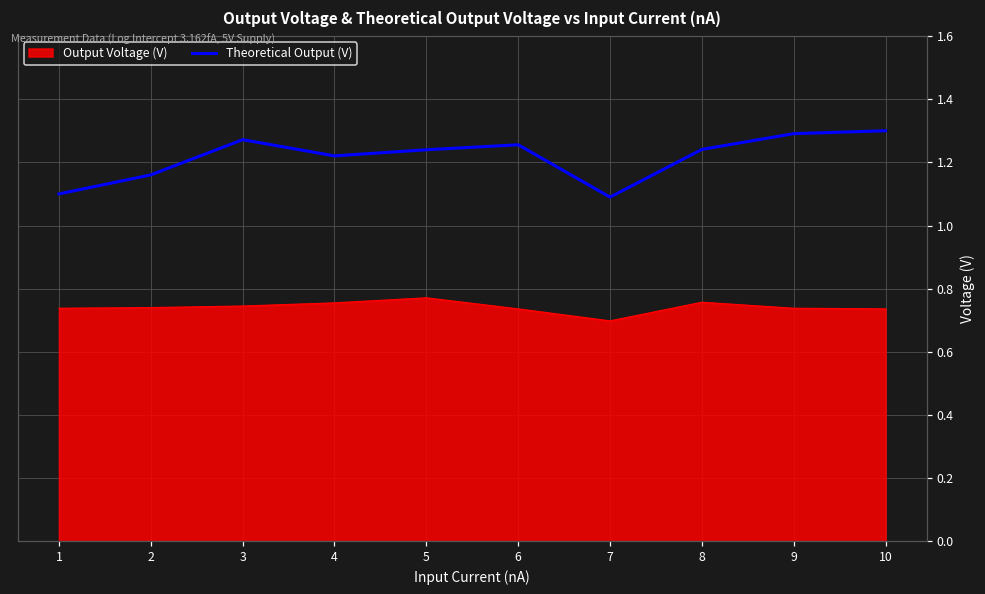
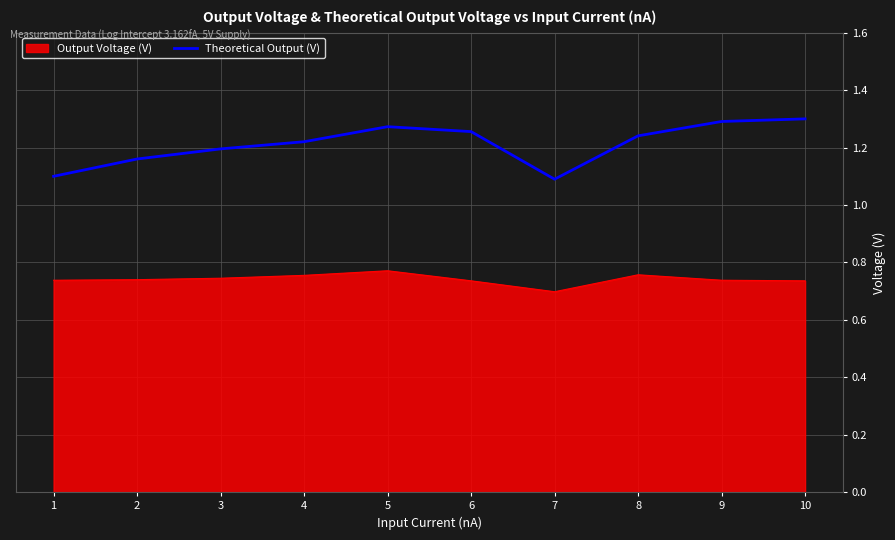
  {
    "Output Voltage (V)": {
      "1": 0.74,
      "2": 0.74,
      "3": 0.75,
      "4": 0.76,
      "5": 0.77,
      "6": 0.74,
      "7": 0.70,
      "8": 0.76,
      "9": 0.74,
      "10": 0.74
    },
    "Theoretical Output (V)": {
      "1": 1.10,
      "2": 1.16,
-     "3": 1.27,
+     "3": 1.20,
      "4": 1.22,
-     "5": 1.24,
+     "5": 1.27,
      "6": 1.26,
      "7": 1.09,
      "8": 1.24,
      "9": 1.29,
      "10": 1.30
    }
  }
